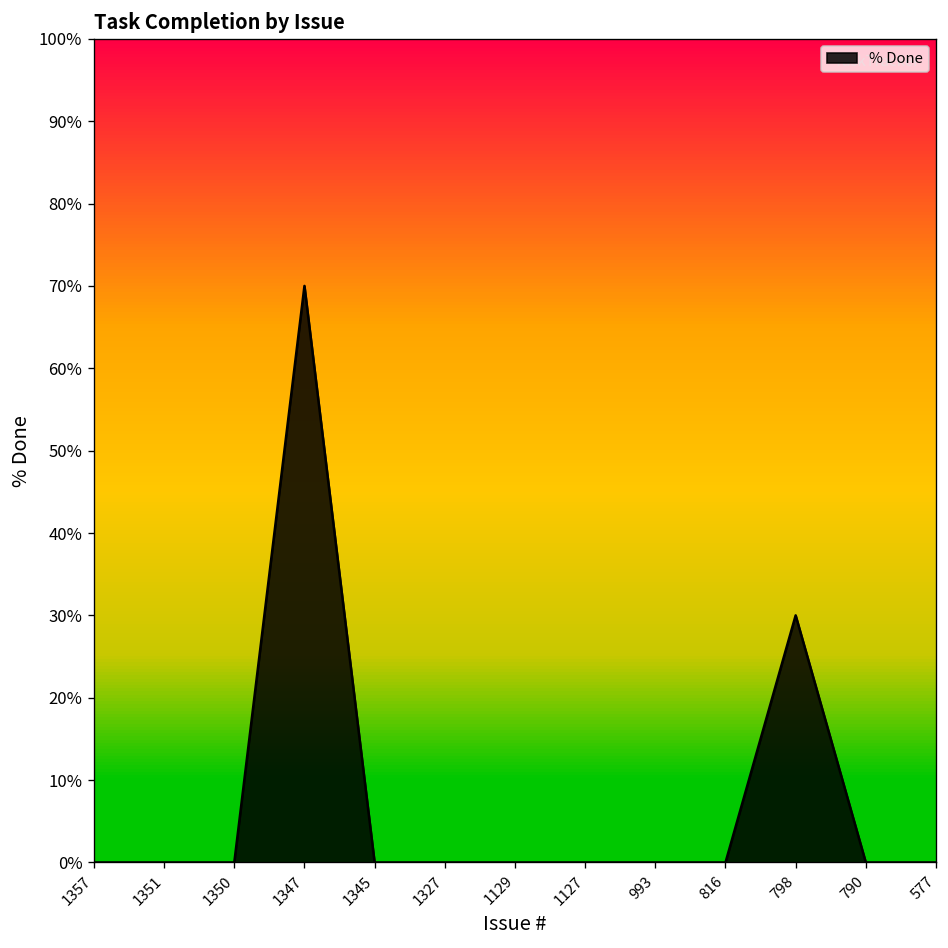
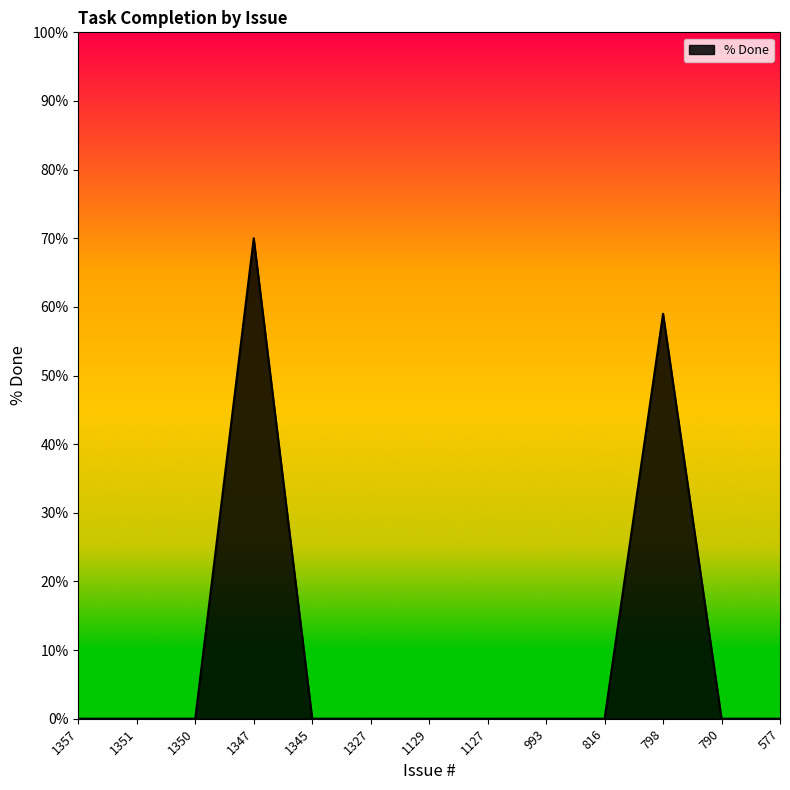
  {
    "1357": "0%",
    "1351": "0%",
    "1350": "0%",
    "1347": "70%",
    "1345": "0%",
    "1327": "0%",
    "1129": "0%",
    "1127": "0%",
    "993": "0%",
    "816": "0%",
-   "798": "30%",
+   "798": "59%",
    "790": "0%",
    "577": "0%"
  }
